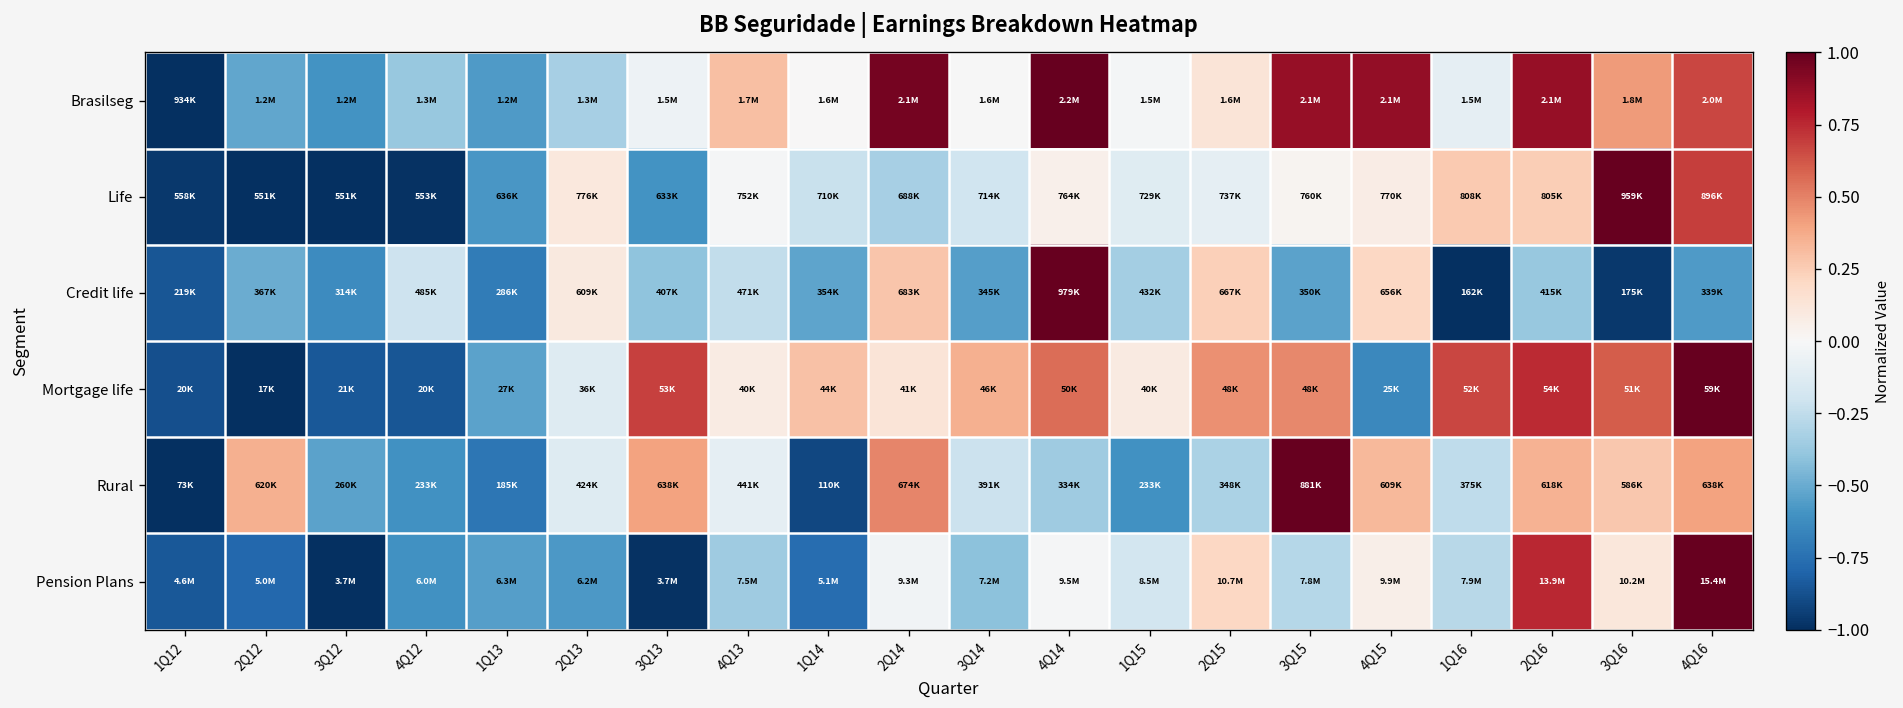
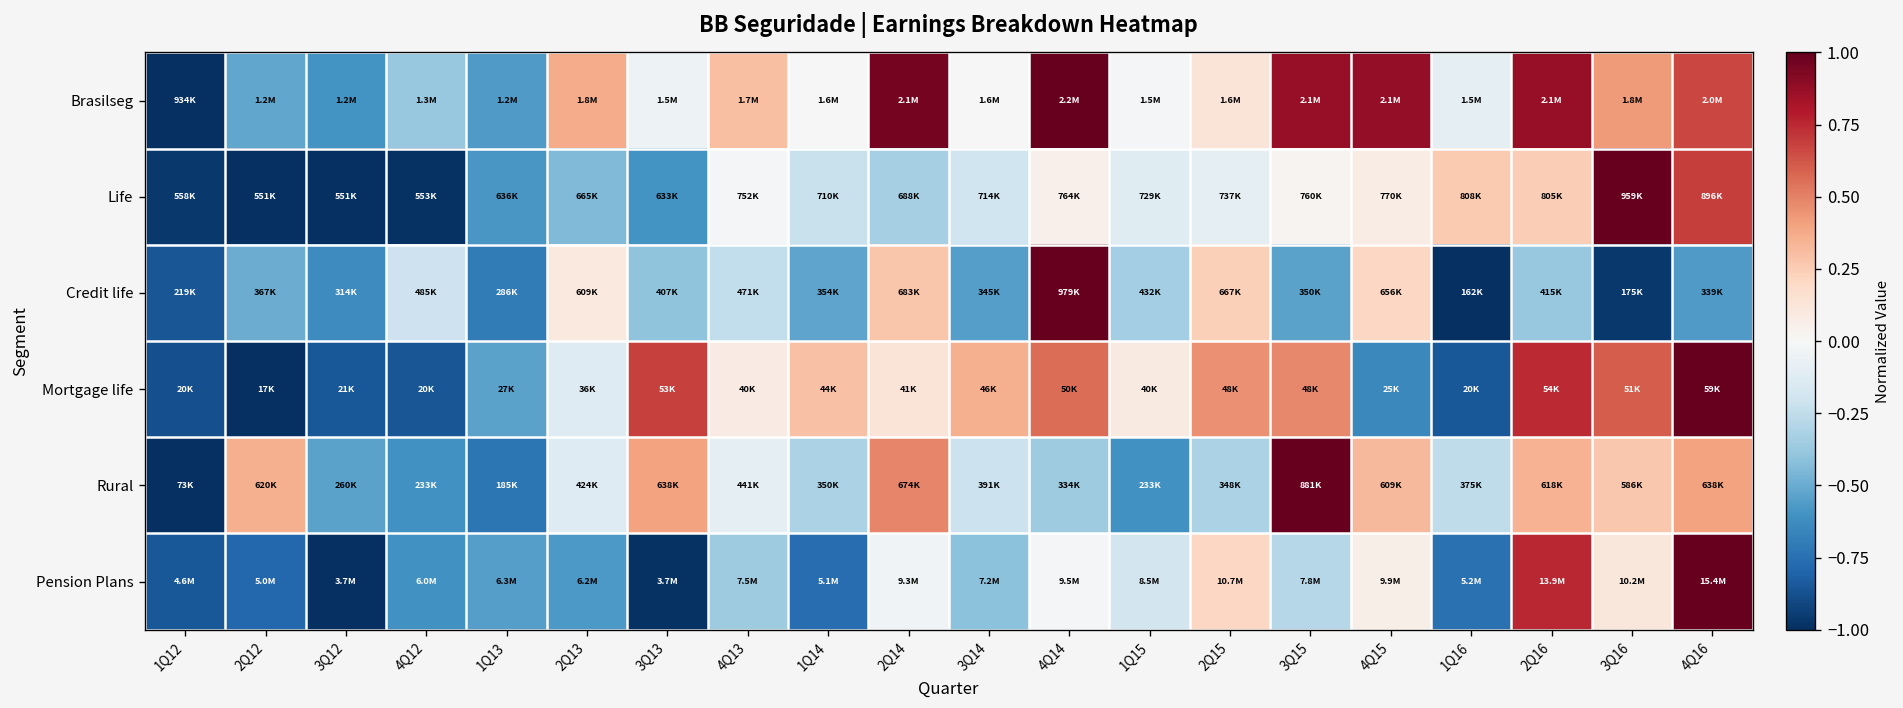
  {
    "Brasilseg": {
      "1Q12": "934K",
      "2Q12": "1.2M",
      "3Q12": "1.2M",
      "4Q12": "1.3M",
      "1Q13": "1.2M",
-     "2Q13": "1.3M",
+     "2Q13": "1.8M",
      "3Q13": "1.5M",
      "4Q13": "1.7M",
      "1Q14": "1.6M",
      "2Q14": "2.1M",
      "3Q14": "1.6M",
      "4Q14": "2.2M",
      "1Q15": "1.5M",
      "2Q15": "1.6M",
      "3Q15": "2.1M",
      "4Q15": "2.1M",
      "1Q16": "1.5M",
      "2Q16": "2.1M",
      "3Q16": "1.8M",
      "4Q16": "2.0M"
    },
    "Life": {
      "1Q12": "558K",
      "2Q12": "551K",
      "3Q12": "551K",
      "4Q12": "553K",
      "1Q13": "636K",
-     "2Q13": "776K",
+     "2Q13": "665K",
      "3Q13": "633K",
      "4Q13": "752K",
      "1Q14": "710K",
      "2Q14": "688K",
      "3Q14": "714K",
      "4Q14": "764K",
      "1Q15": "729K",
      "2Q15": "737K",
      "3Q15": "760K",
      "4Q15": "770K",
      "1Q16": "808K",
      "2Q16": "805K",
      "3Q16": "959K",
      "4Q16": "896K"
    },
    "Credit life": {
      "1Q12": "219K",
      "2Q12": "367K",
      "3Q12": "314K",
      "4Q12": "485K",
      "1Q13": "286K",
      "2Q13": "609K",
      "3Q13": "407K",
      "4Q13": "471K",
      "1Q14": "354K",
      "2Q14": "683K",
      "3Q14": "345K",
      "4Q14": "979K",
      "1Q15": "432K",
      "2Q15": "667K",
      "3Q15": "350K",
      "4Q15": "656K",
      "1Q16": "162K",
      "2Q16": "415K",
      "3Q16": "175K",
      "4Q16": "339K"
    },
    "Mortgage life": {
      "1Q12": "20K",
      "2Q12": "17K",
      "3Q12": "21K",
      "4Q12": "20K",
      "1Q13": "27K",
      "2Q13": "36K",
      "3Q13": "53K",
      "4Q13": "40K",
      "1Q14": "44K",
      "2Q14": "41K",
      "3Q14": "46K",
      "4Q14": "50K",
      "1Q15": "40K",
      "2Q15": "48K",
      "3Q15": "48K",
      "4Q15": "25K",
-     "1Q16": "52K",
+     "1Q16": "20K",
      "2Q16": "54K",
      "3Q16": "51K",
      "4Q16": "59K"
    },
    "Rural": {
      "1Q12": "73K",
      "2Q12": "620K",
      "3Q12": "260K",
      "4Q12": "233K",
      "1Q13": "185K",
      "2Q13": "424K",
      "3Q13": "638K",
      "4Q13": "441K",
-     "1Q14": "110K",
+     "1Q14": "350K",
      "2Q14": "674K",
      "3Q14": "391K",
      "4Q14": "334K",
      "1Q15": "233K",
      "2Q15": "348K",
      "3Q15": "881K",
      "4Q15": "609K",
      "1Q16": "375K",
      "2Q16": "618K",
      "3Q16": "586K",
      "4Q16": "638K"
    },
    "Pension Plans": {
      "1Q12": "4.6M",
      "2Q12": "5.0M",
      "3Q12": "3.7M",
      "4Q12": "6.0M",
      "1Q13": "6.3M",
      "2Q13": "6.2M",
      "3Q13": "3.7M",
      "4Q13": "7.5M",
      "1Q14": "5.1M",
      "2Q14": "9.3M",
      "3Q14": "7.2M",
      "4Q14": "9.5M",
      "1Q15": "8.5M",
      "2Q15": "10.7M",
      "3Q15": "7.8M",
      "4Q15": "9.9M",
-     "1Q16": "7.9M",
+     "1Q16": "5.2M",
      "2Q16": "13.9M",
      "3Q16": "10.2M",
      "4Q16": "15.4M"
    }
  }
